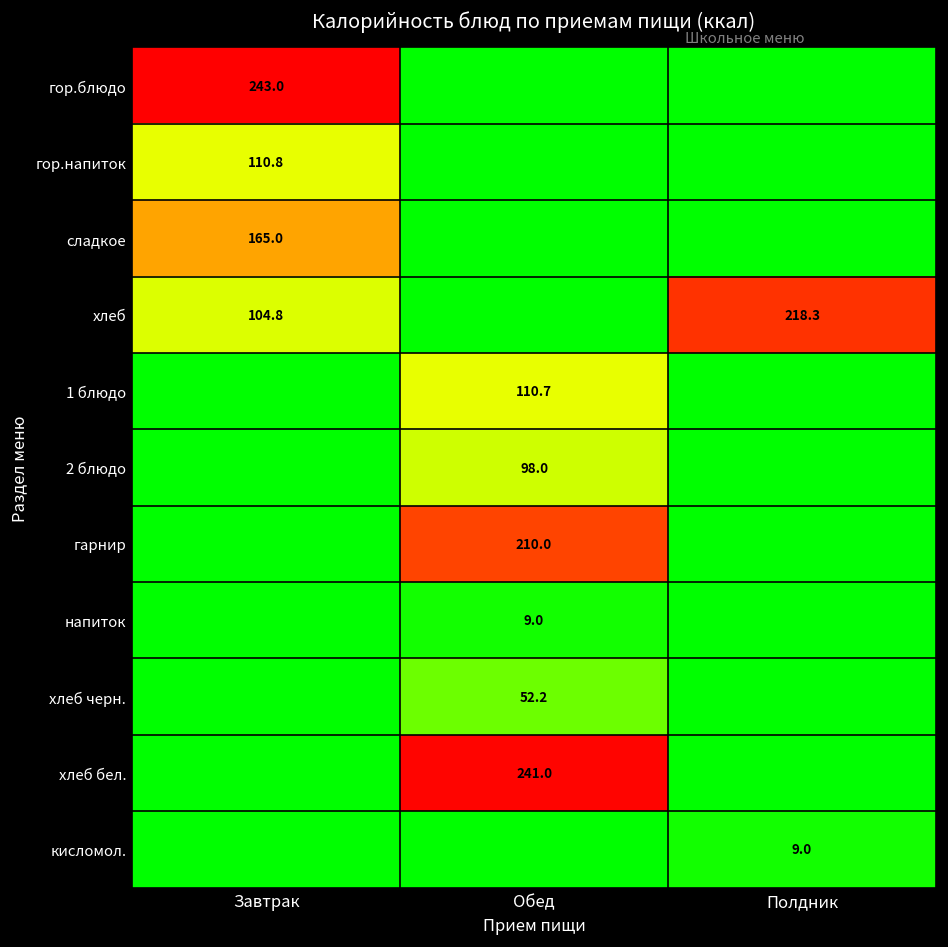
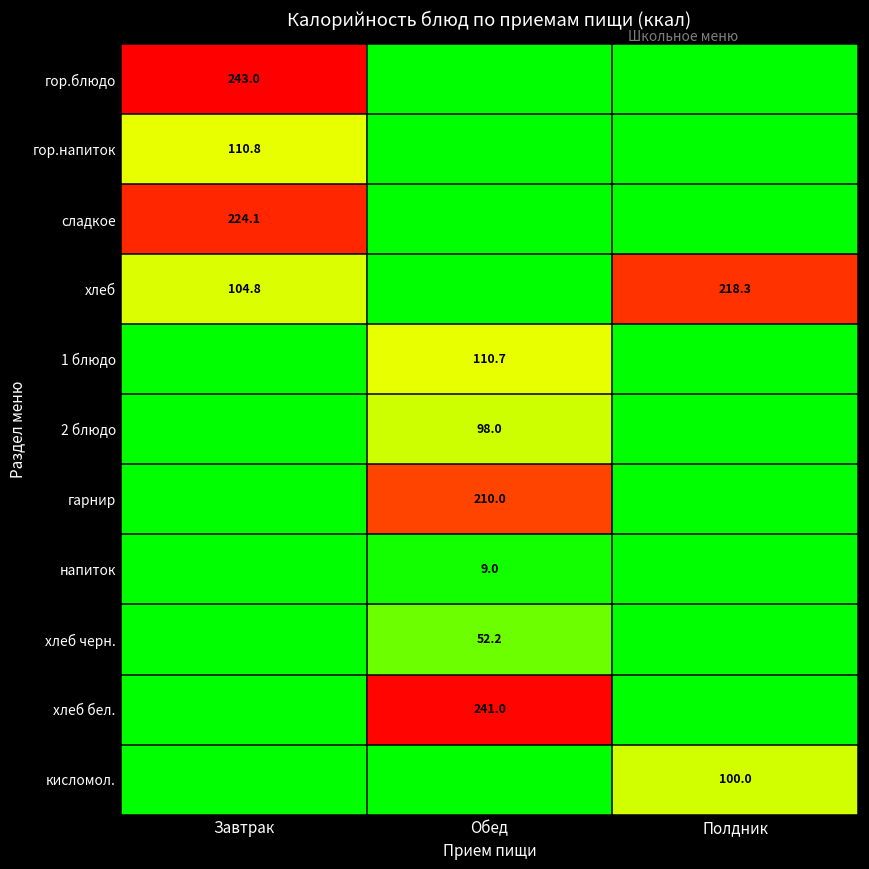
  {
    "гор.блюдо": {
      "Завтрак": 243.0
    },
    "гор.напиток": {
      "Завтрак": 110.8
    },
    "сладкое": {
-     "Завтрак": 165.0
+     "Завтрак": 224.1
    },
    "хлеб": {
      "Завтрак": 104.8,
      "Полдник": 218.3
    },
    "1 блюдо": {
      "Обед": 110.7
    },
    "2 блюдо": {
      "Обед": 98.0
    },
    "гарнир": {
      "Обед": 210.0
    },
    "напиток": {
      "Обед": 9.0
    },
    "хлеб черн.": {
      "Обед": 52.2
    },
    "хлеб бел.": {
      "Обед": 241.0
    },
    "кисломол.": {
-     "Полдник": 9.0
+     "Полдник": 100.0
    }
  }
